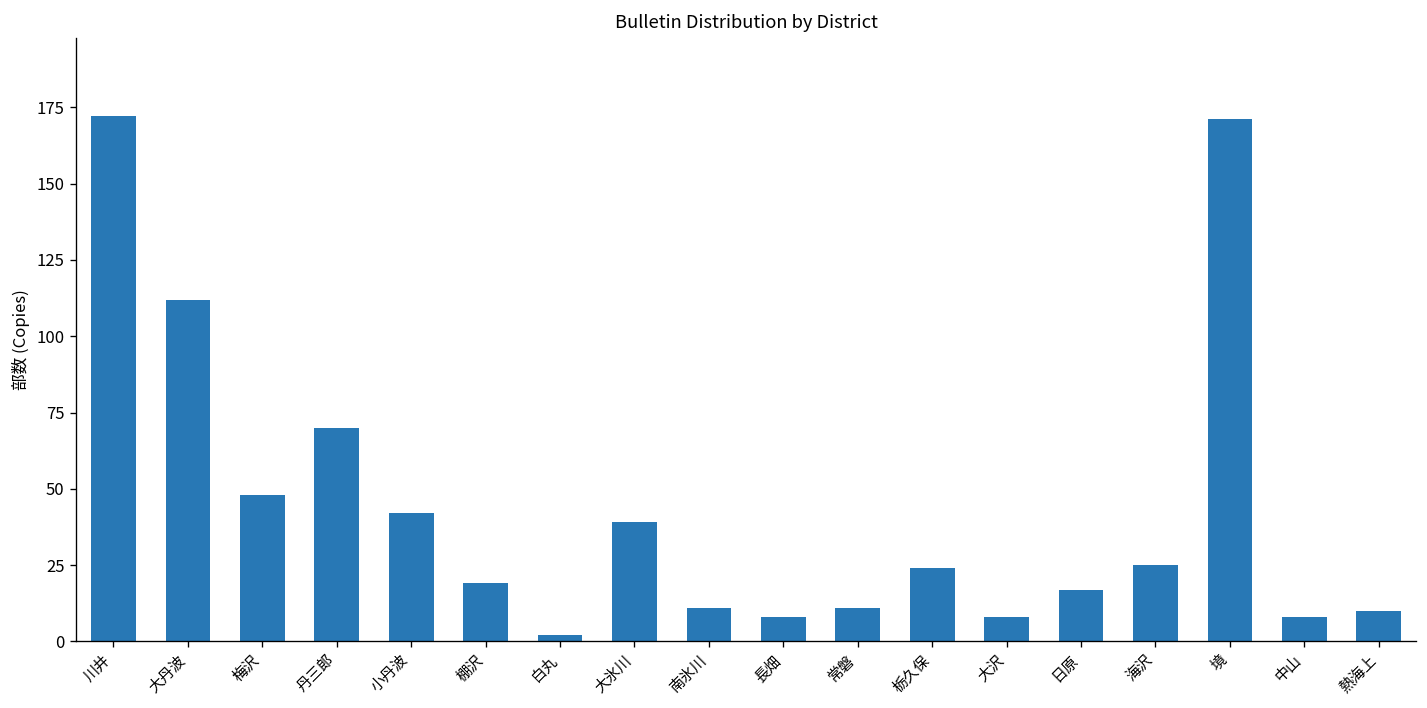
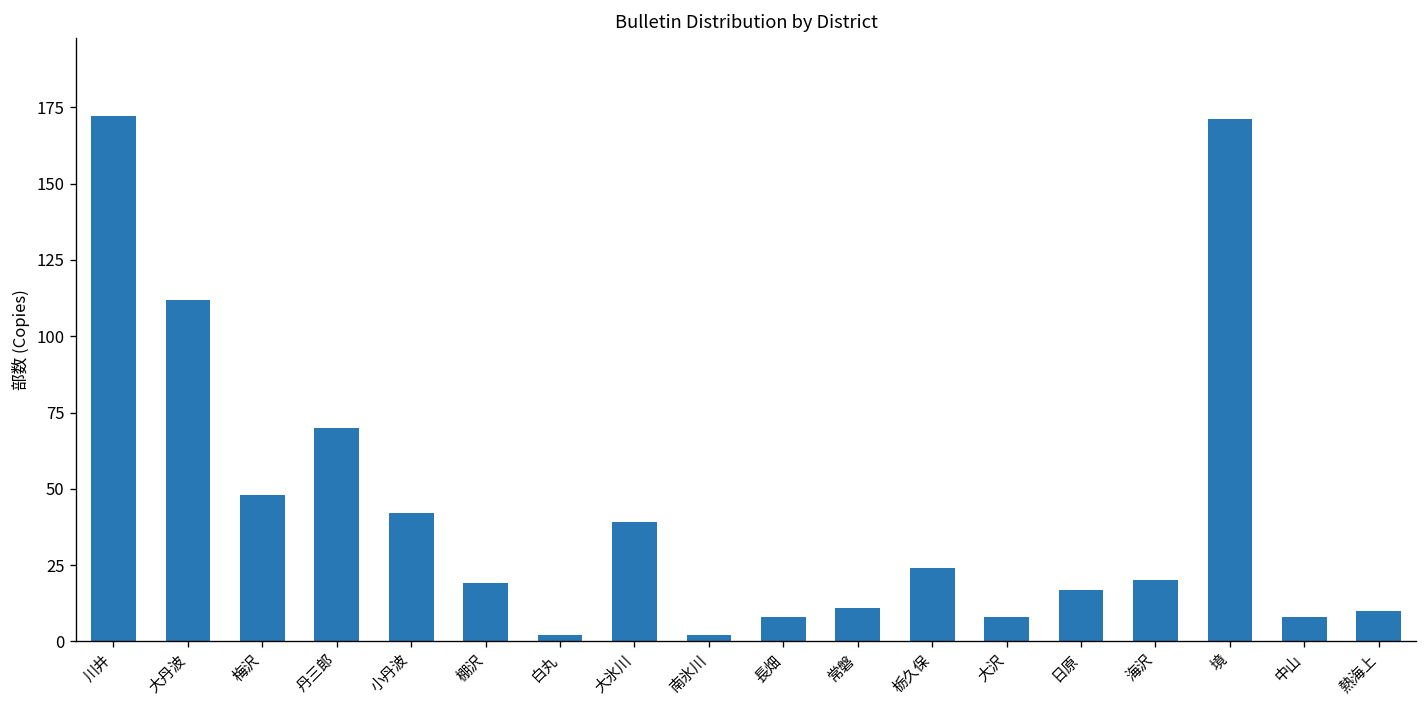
  {
    "川井": 172,
    "大丹波": 112,
    "梅沢": 48,
    "丹三郎": 70,
    "小丹波": 42,
    "棚沢": 19,
    "白丸": 2,
    "大氷川": 39,
-   "南氷川": 11,
+   "南氷川": 2,
    "長畑": 8,
    "常磐": 11,
    "栃久保": 24,
    "大沢": 8,
    "日原": 17,
-   "海沢": 25,
+   "海沢": 20,
    "境": 171,
    "中山": 8,
    "熱海上": 10
  }
